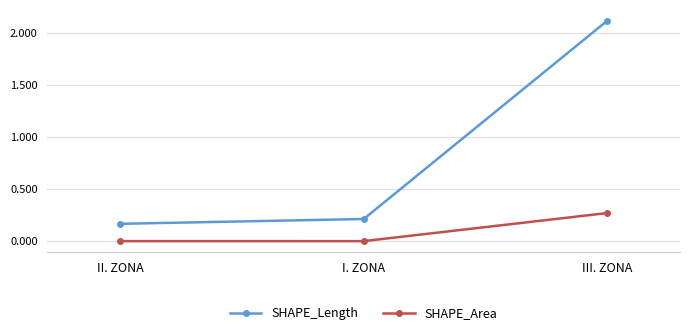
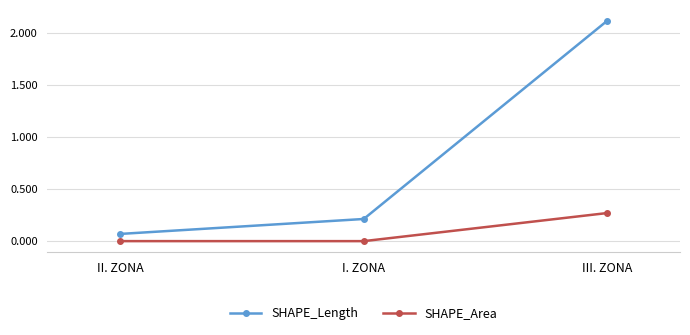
  {
    "SHAPE_Length": {
-     "II. ZONA": 0.17,
+     "II. ZONA": 0.07,
      "I. ZONA": 0.21,
      "III. ZONA": 2.11
    },
    "SHAPE_Area": {
      "II. ZONA": 0.00,
      "I. ZONA": 0.00,
      "III. ZONA": 0.27
    }
  }
